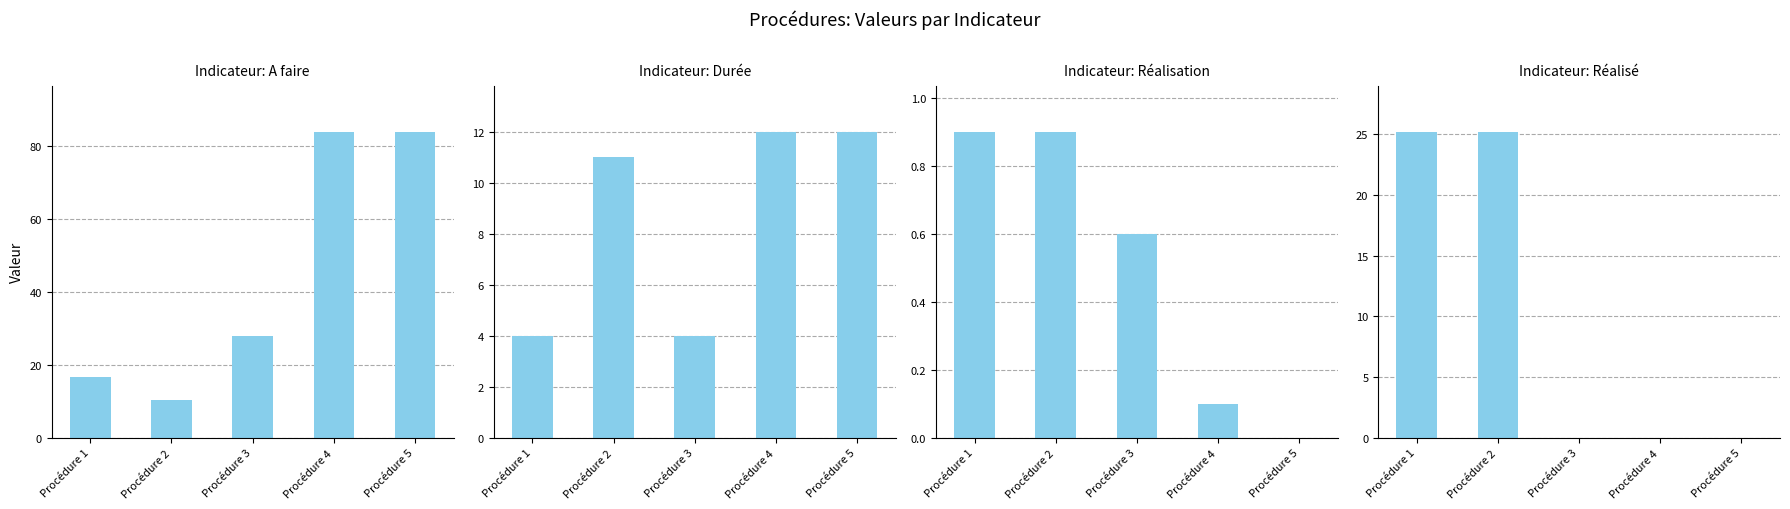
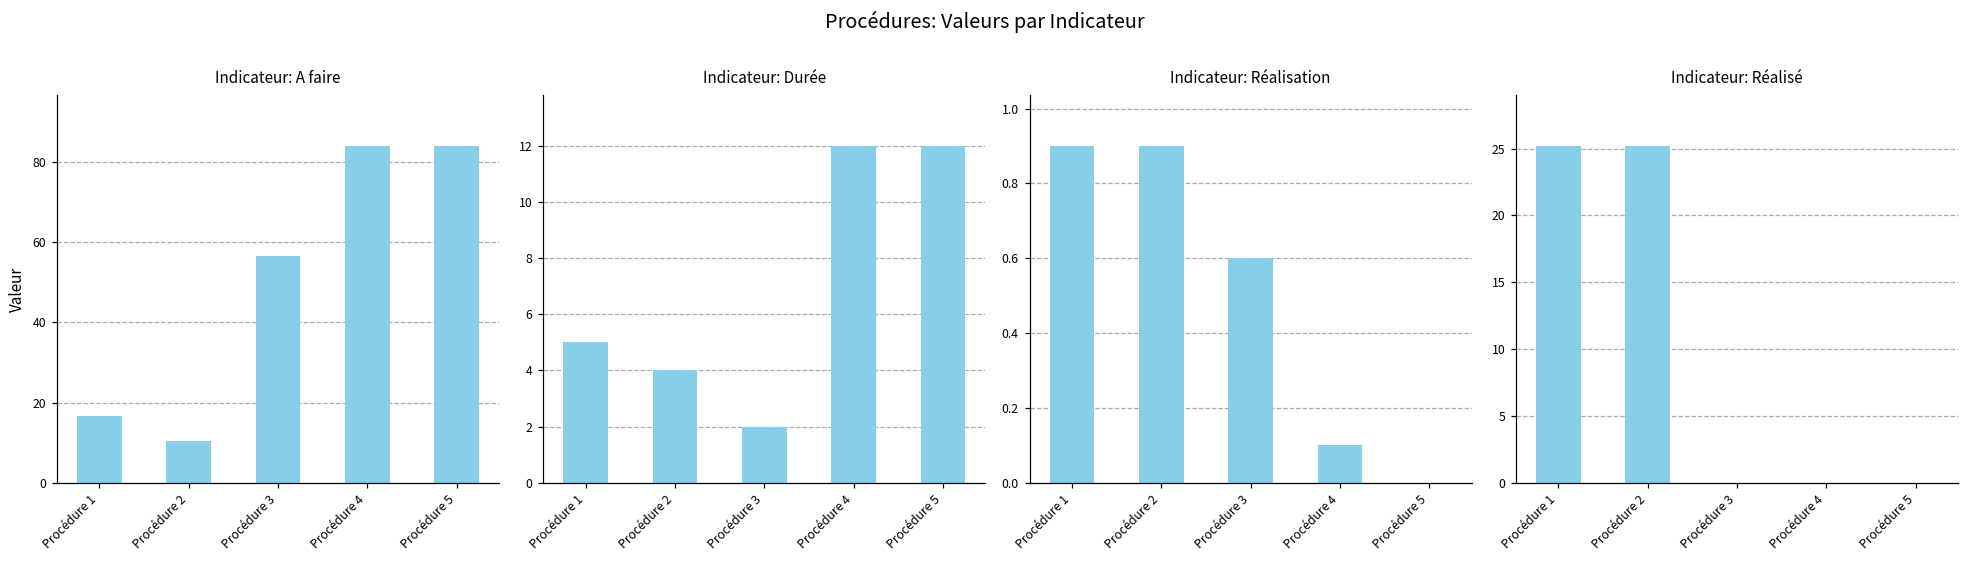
  {
    "Indicateur: A faire": {
      "Procédure 1": 17,
      "Procédure 2": 11,
-     "Procédure 3": 28,
+     "Procédure 3": 57,
      "Procédure 4": 84,
      "Procédure 5": 84
    },
    "Indicateur: Durée": {
-     "Procédure 1": 4,
-     "Procédure 2": 11,
-     "Procédure 3": 4,
+     "Procédure 1": 5,
+     "Procédure 2": 4,
+     "Procédure 3": 2,
      "Procédure 4": 12,
      "Procédure 5": 12
    },
    "Indicateur: Réalisation": {
      "Procédure 1": 0.90,
      "Procédure 2": 0.90,
      "Procédure 3": 0.60,
      "Procédure 4": 0.10,
      "Procédure 5": 0.00
    },
    "Indicateur: Réalisé": {
      "Procédure 1": 25.2,
      "Procédure 2": 25.2,
      "Procédure 3": 0.0,
      "Procédure 4": 0.0,
      "Procédure 5": 0.0
    }
  }
